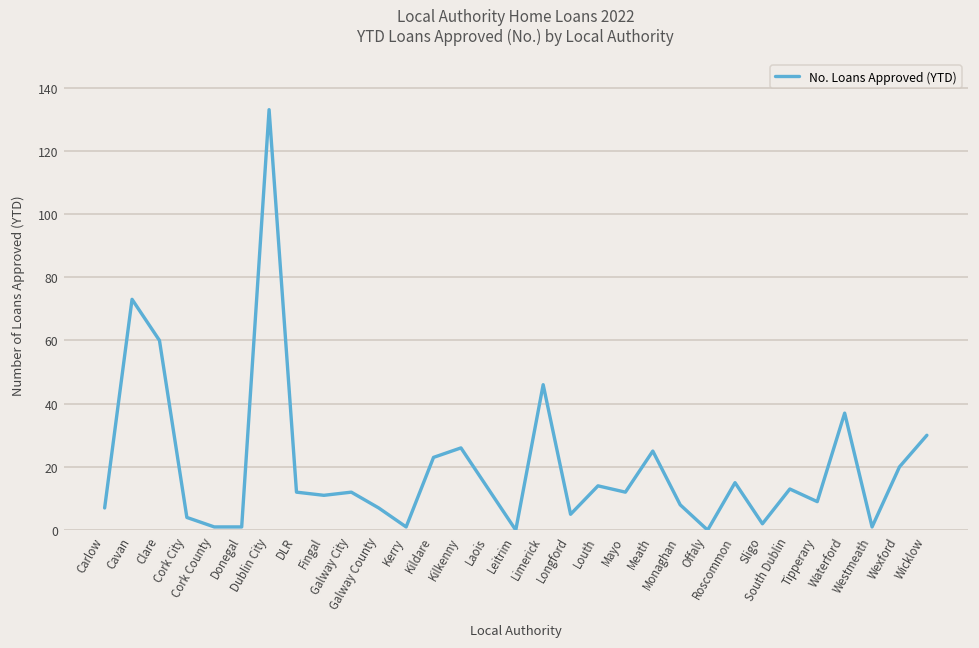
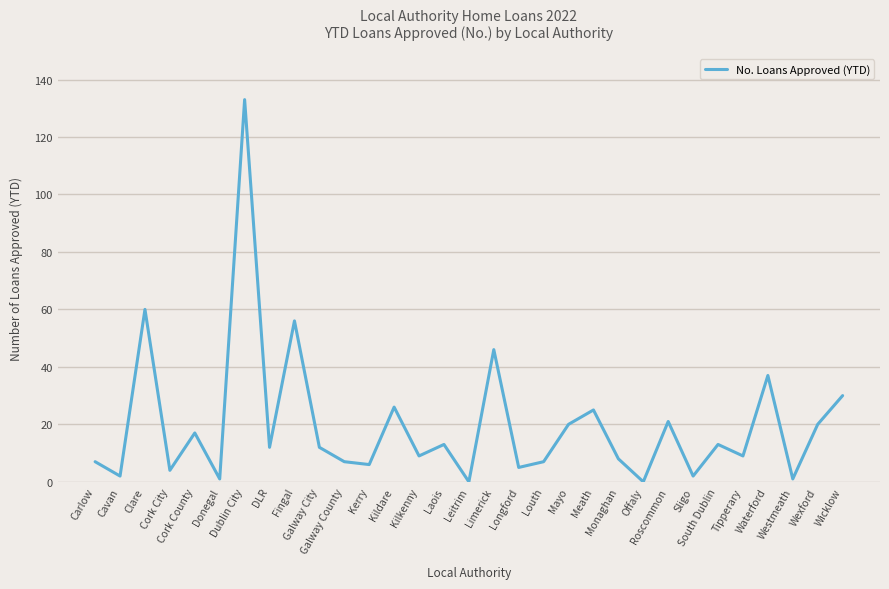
  {
    "Carlow": 7,
-   "Cavan": 73,
+   "Cavan": 2,
    "Clare": 60,
    "Cork City": 4,
-   "Cork County": 1,
+   "Cork County": 17,
    "Donegal": 1,
    "Dublin City": 133,
    "DLR": 12,
-   "Fingal": 11,
+   "Fingal": 56,
    "Galway City": 12,
    "Galway County": 7,
-   "Kerry": 1,
-   "Kildare": 23,
-   "Kilkenny": 26,
+   "Kerry": 6,
+   "Kildare": 26,
+   "Kilkenny": 9,
    "Laois": 13,
    "Leitrim": 0,
    "Limerick": 46,
    "Longford": 5,
-   "Louth": 14,
-   "Mayo": 12,
+   "Louth": 7,
+   "Mayo": 20,
    "Meath": 25,
    "Monaghan": 8,
    "Offaly": 0,
-   "Roscommon": 15,
+   "Roscommon": 21,
    "Sligo": 2,
    "South Dublin": 13,
    "Tipperary": 9,
    "Waterford": 37,
    "Westmeath": 1,
    "Wexford": 20,
    "Wicklow": 30
  }
